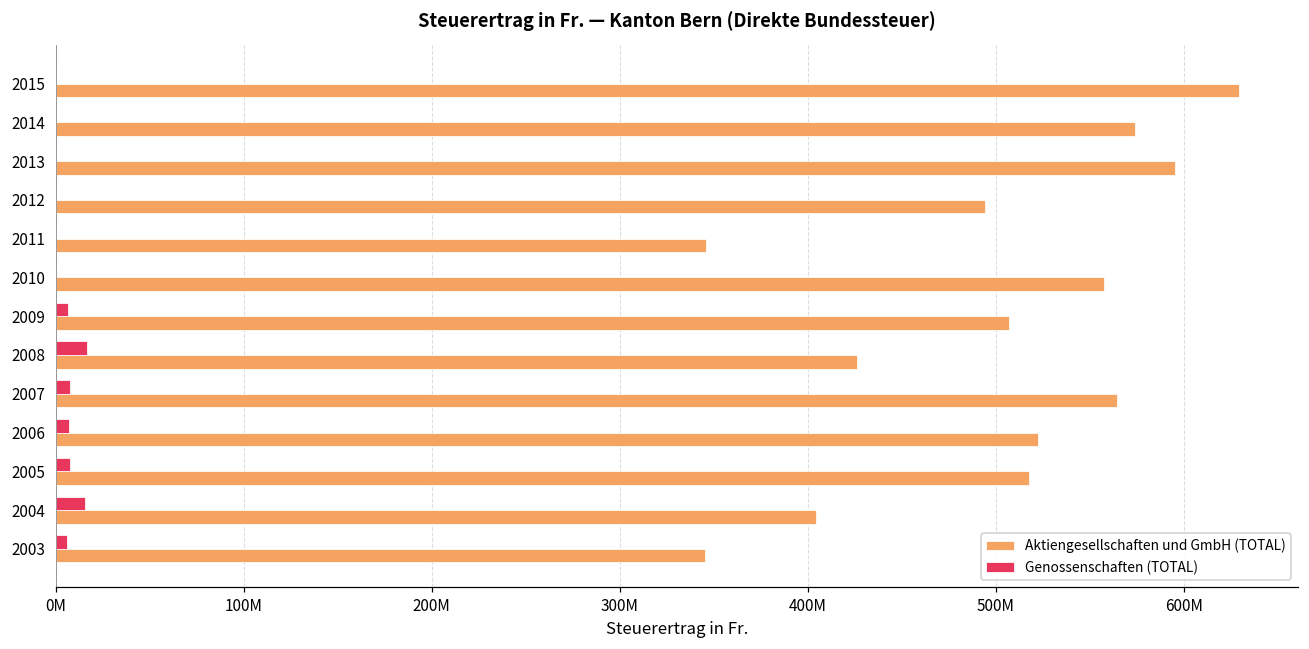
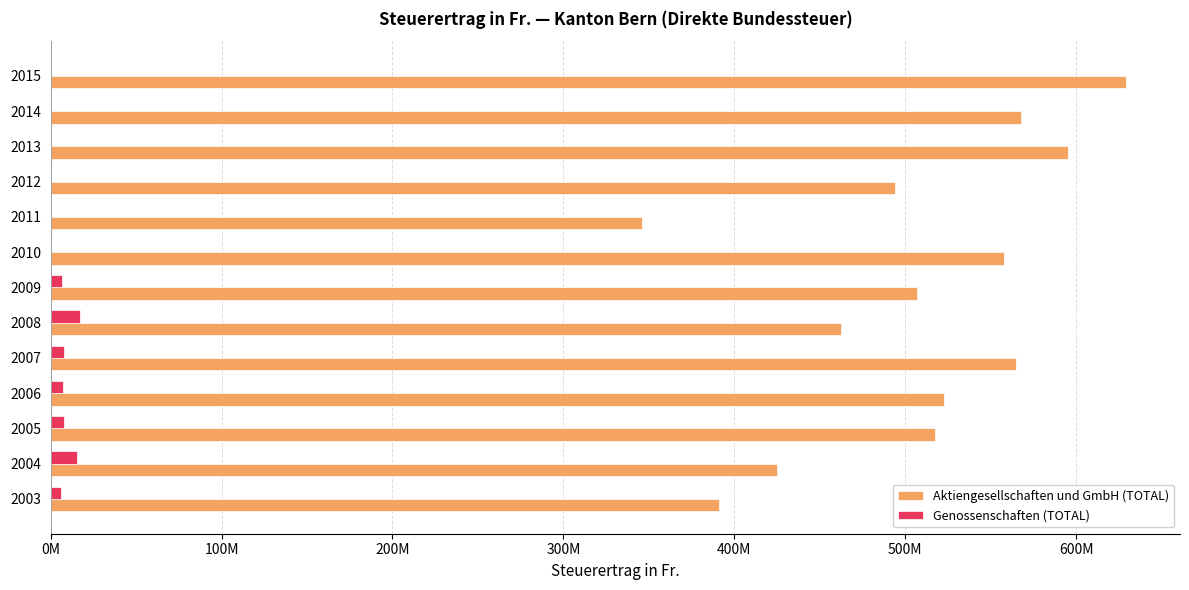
  {
    "Aktiengesellschaften und GmbH (TOTAL)": {
      "2015": 629000000,
-     "2014": 574000000,
+     "2014": 568000000,
      "2013": 595000000,
      "2012": 494000000,
      "2011": 346000000,
      "2010": 558000000,
      "2009": 507000000,
-     "2008": 426000000,
+     "2008": 463000000,
      "2007": 565000000,
      "2006": 523000000,
      "2005": 517000000,
-     "2004": 405000000,
-     "2003": 345000000
+     "2004": 425000000,
+     "2003": 391000000
    },
    "Genossenschaften (TOTAL)": {
      "2015": 0,
      "2014": 0,
      "2013": 0,
      "2012": 0,
      "2011": 0,
      "2010": 0,
      "2009": 7000000,
      "2008": 17000000,
      "2007": 8000000,
      "2006": 7000000,
      "2005": 8000000,
      "2004": 15000000,
      "2003": 6000000
    }
  }
